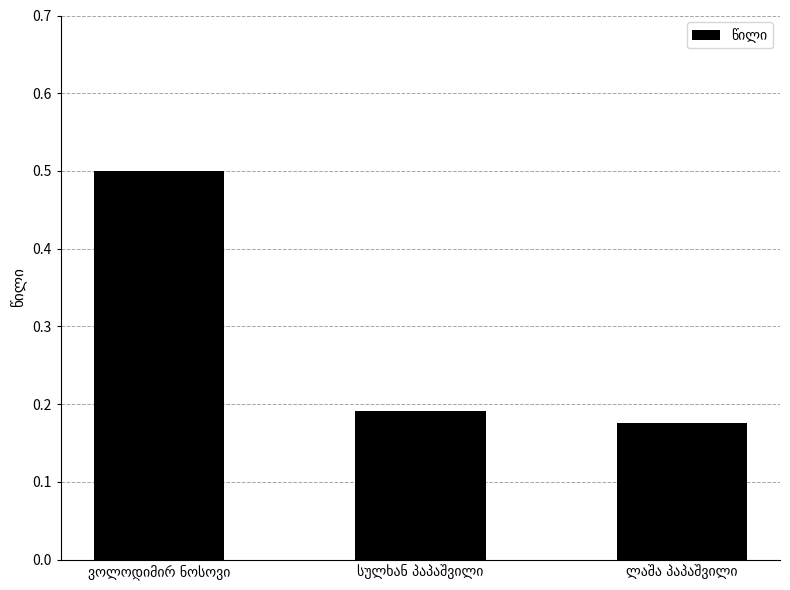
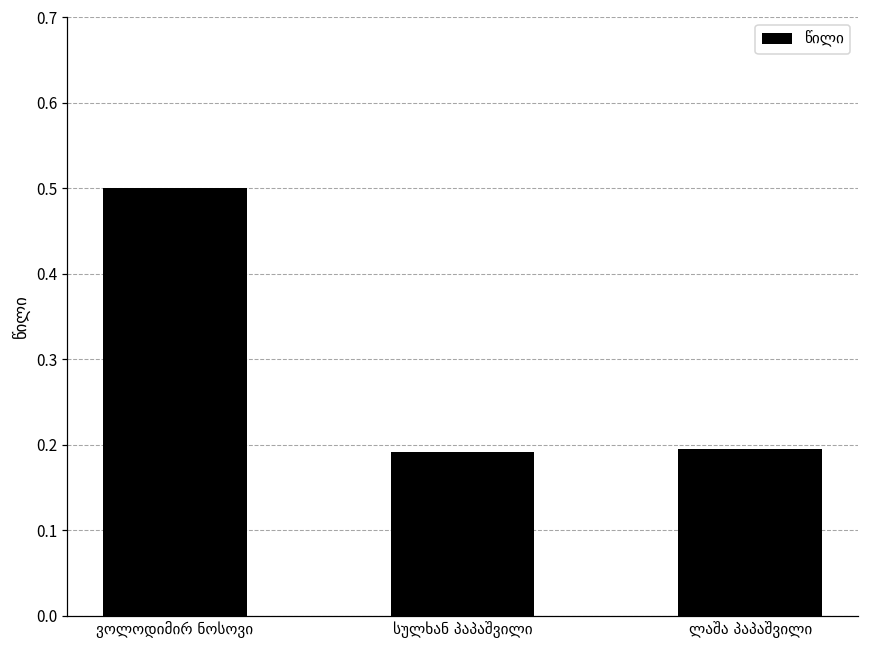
  {
    "ვოლოდიმირ ნოსოვი": 0.50,
    "სულხან პაპაშვილი": 0.19,
-   "ლაშა პაპაშვილი": 0.18
+   "ლაშა პაპაშვილი": 0.20
  }
